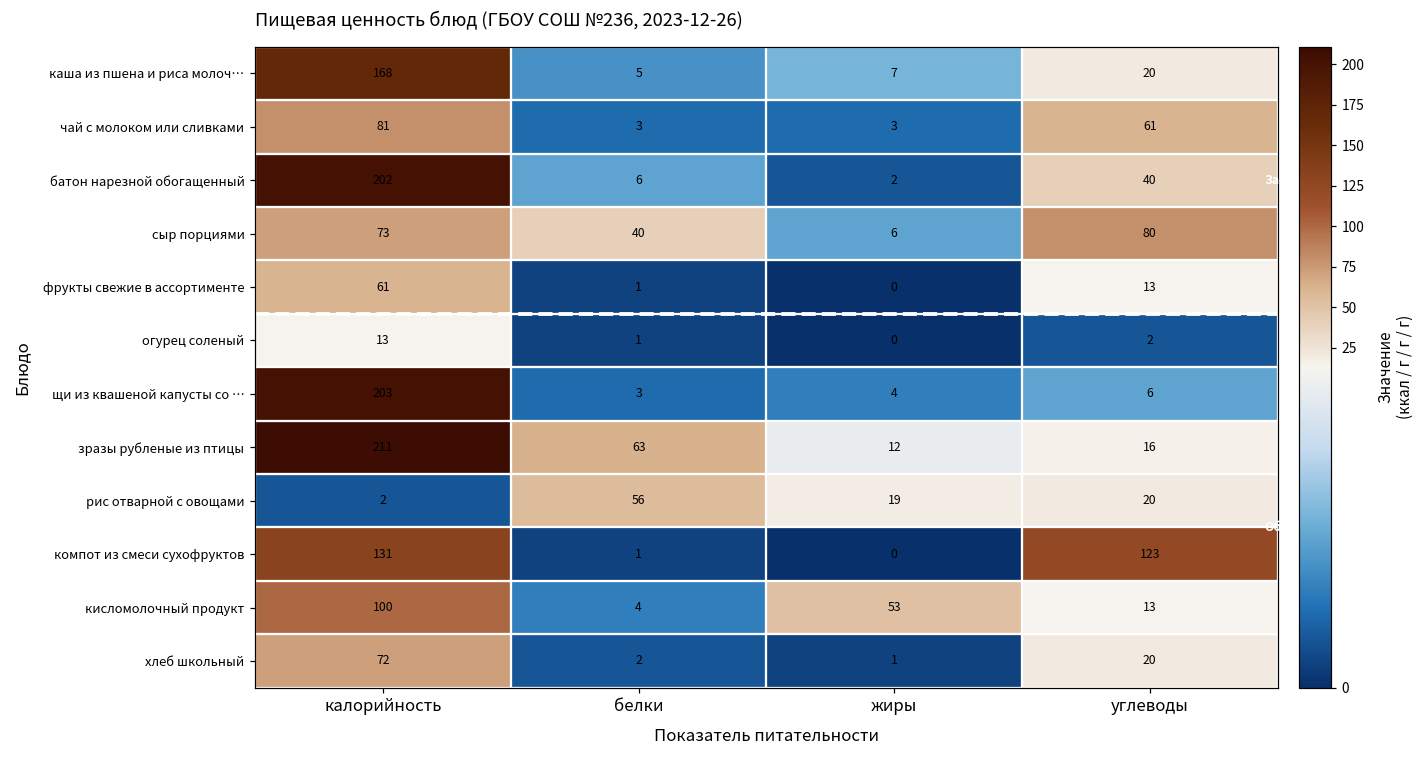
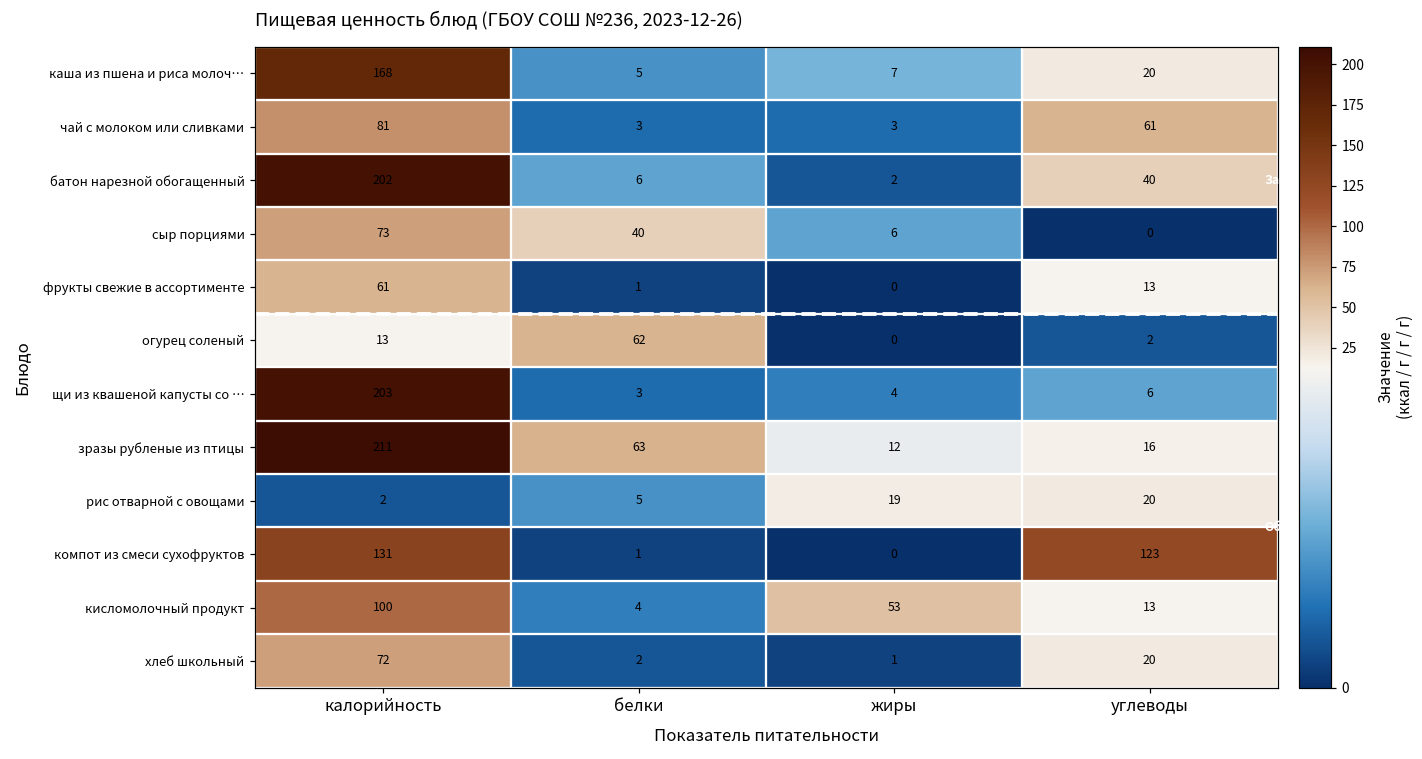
  {
    "каша из пшена и риса молоч…": {
      "калорийность": 168,
      "белки": 5,
      "жиры": 7,
      "углеводы": 20
    },
    "чай с молоком или сливками": {
      "калорийность": 81,
      "белки": 3,
      "жиры": 3,
      "углеводы": 61
    },
    "батон нарезной обогащенный": {
      "калорийность": 202,
      "белки": 6,
      "жиры": 2,
      "углеводы": 40
    },
    "сыр порциями": {
      "калорийность": 73,
      "белки": 40,
      "жиры": 6,
-     "углеводы": 80
+     "углеводы": 0
    },
    "фрукты свежие в ассортименте": {
      "калорийность": 61,
      "белки": 1,
      "жиры": 0,
      "углеводы": 13
    },
    "огурец соленый": {
      "калорийность": 13,
-     "белки": 1,
+     "белки": 62,
      "жиры": 0,
      "углеводы": 2
    },
    "щи из квашеной капусты со …": {
      "калорийность": 203,
      "белки": 3,
      "жиры": 4,
      "углеводы": 6
    },
    "зразы рубленые из птицы": {
      "калорийность": 211,
      "белки": 63,
      "жиры": 12,
      "углеводы": 16
    },
    "рис отварной с овощами": {
      "калорийность": 2,
-     "белки": 56,
+     "белки": 5,
      "жиры": 19,
      "углеводы": 20
    },
    "компот из смеси сухофруктов": {
      "калорийность": 131,
      "белки": 1,
      "жиры": 0,
      "углеводы": 123
    },
    "кисломолочный продукт": {
      "калорийность": 100,
      "белки": 4,
      "жиры": 53,
      "углеводы": 13
    },
    "хлеб школьный": {
      "калорийность": 72,
      "белки": 2,
      "жиры": 1,
      "углеводы": 20
    }
  }
